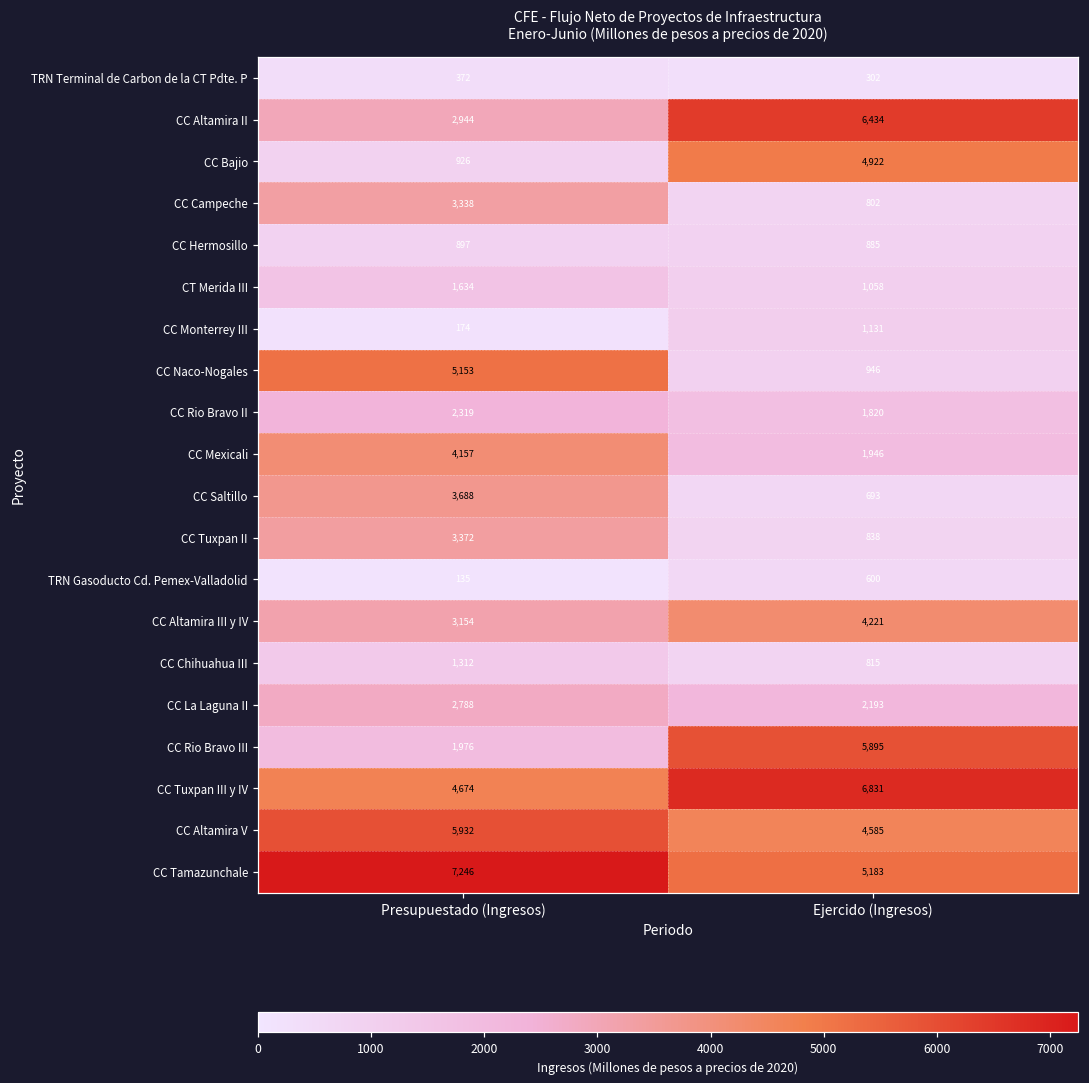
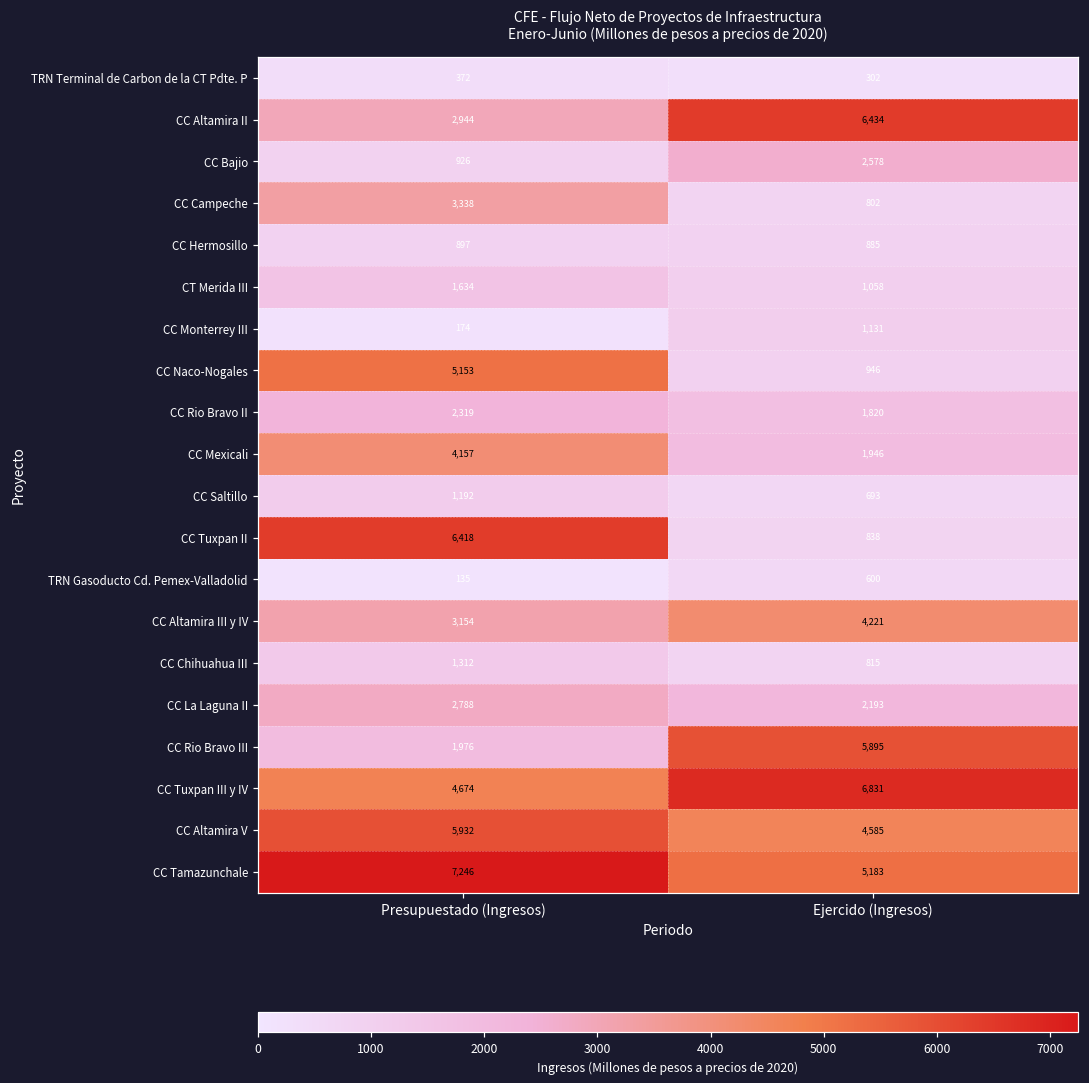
  {
    "CC Altamira II": {
      "Presupuestado (Ingresos)": "2,944",
      "Ejercido (Ingresos)": "6,434"
    },
    "CC Bajio": {
-     "Ejercido (Ingresos)": "4,922"
+     "Ejercido (Ingresos)": "2,578"
    },
    "CC Campeche": {
      "Presupuestado (Ingresos)": "3,338"
    },
    "CT Merida III": {
      "Presupuestado (Ingresos)": "1,634",
      "Ejercido (Ingresos)": "1,058"
    },
    "CC Monterrey III": {
      "Ejercido (Ingresos)": "1,131"
    },
    "CC Naco-Nogales": {
      "Presupuestado (Ingresos)": "5,153"
    },
    "CC Rio Bravo II": {
      "Presupuestado (Ingresos)": "2,319",
      "Ejercido (Ingresos)": "1,820"
    },
    "CC Mexicali": {
      "Presupuestado (Ingresos)": "4,157",
      "Ejercido (Ingresos)": "1,946"
    },
    "CC Saltillo": {
-     "Presupuestado (Ingresos)": "3,688"
+     "Presupuestado (Ingresos)": "1,192"
    },
    "CC Tuxpan II": {
-     "Presupuestado (Ingresos)": "3,372"
+     "Presupuestado (Ingresos)": "6,418"
    },
    "CC Altamira III y IV": {
      "Presupuestado (Ingresos)": "3,154",
      "Ejercido (Ingresos)": "4,221"
    },
    "CC Chihuahua III": {
      "Presupuestado (Ingresos)": "1,312"
    },
    "CC La Laguna II": {
      "Presupuestado (Ingresos)": "2,788",
      "Ejercido (Ingresos)": "2,193"
    },
    "CC Rio Bravo III": {
      "Presupuestado (Ingresos)": "1,976",
      "Ejercido (Ingresos)": "5,895"
    },
    "CC Tuxpan III y IV": {
      "Presupuestado (Ingresos)": "4,674",
      "Ejercido (Ingresos)": "6,831"
    },
    "CC Altamira V": {
      "Presupuestado (Ingresos)": "5,932",
      "Ejercido (Ingresos)": "4,585"
    },
    "CC Tamazunchale": {
      "Presupuestado (Ingresos)": "7,246",
      "Ejercido (Ingresos)": "5,183"
    }
  }
